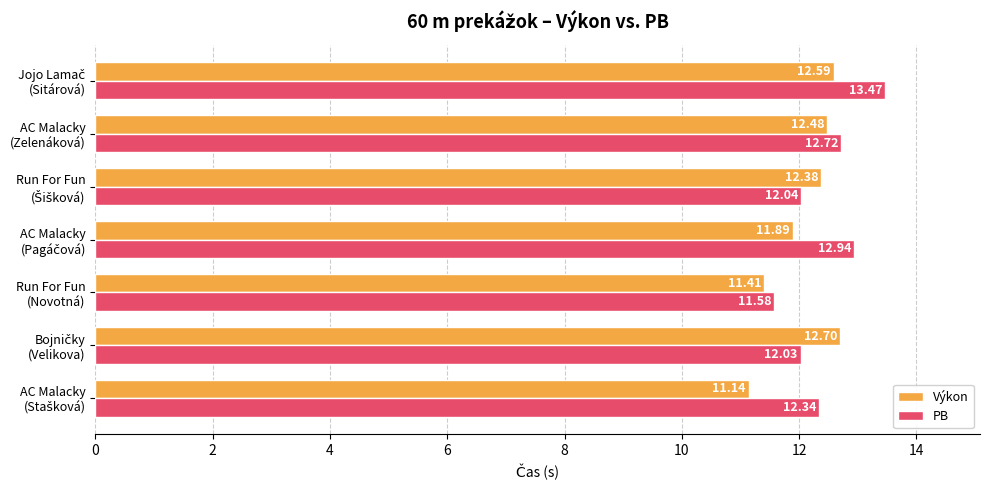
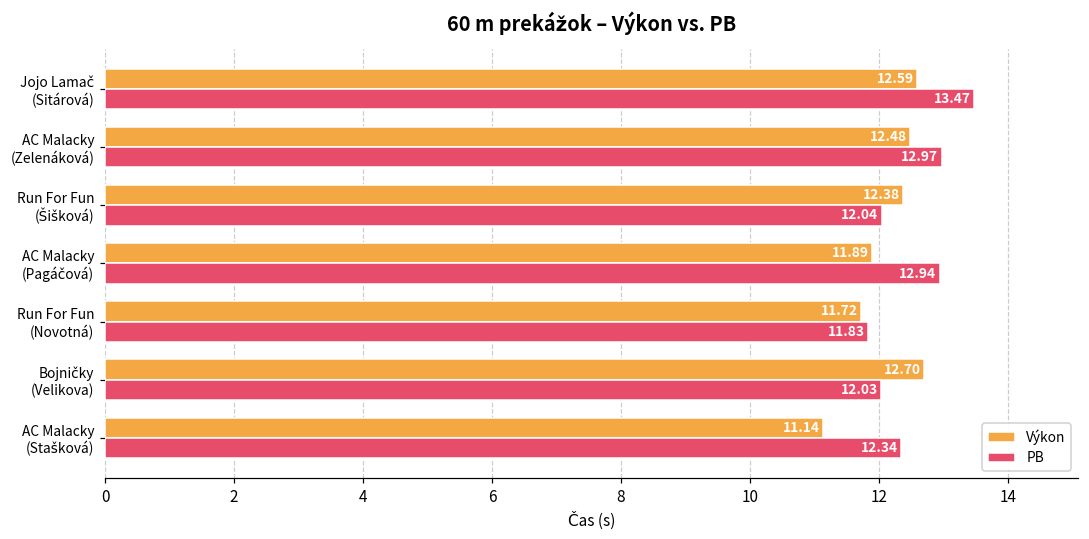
  {
    "Výkon": {
      "Jojo Lamač (Sitárová)": 12.59,
      "AC Malacky (Zelenáková)": 12.48,
      "Run For Fun (Šišková)": 12.38,
      "AC Malacky (Pagáčová)": 11.89,
-     "Run For Fun (Novotná)": 11.41,
+     "Run For Fun (Novotná)": 11.72,
      "Bojničky (Velikova)": 12.70,
      "AC Malacky (Stašková)": 11.14
    },
    "PB": {
      "Jojo Lamač (Sitárová)": 13.47,
-     "AC Malacky (Zelenáková)": 12.72,
+     "AC Malacky (Zelenáková)": 12.97,
      "Run For Fun (Šišková)": 12.04,
      "AC Malacky (Pagáčová)": 12.94,
-     "Run For Fun (Novotná)": 11.58,
+     "Run For Fun (Novotná)": 11.83,
      "Bojničky (Velikova)": 12.03,
      "AC Malacky (Stašková)": 12.34
    }
  }
